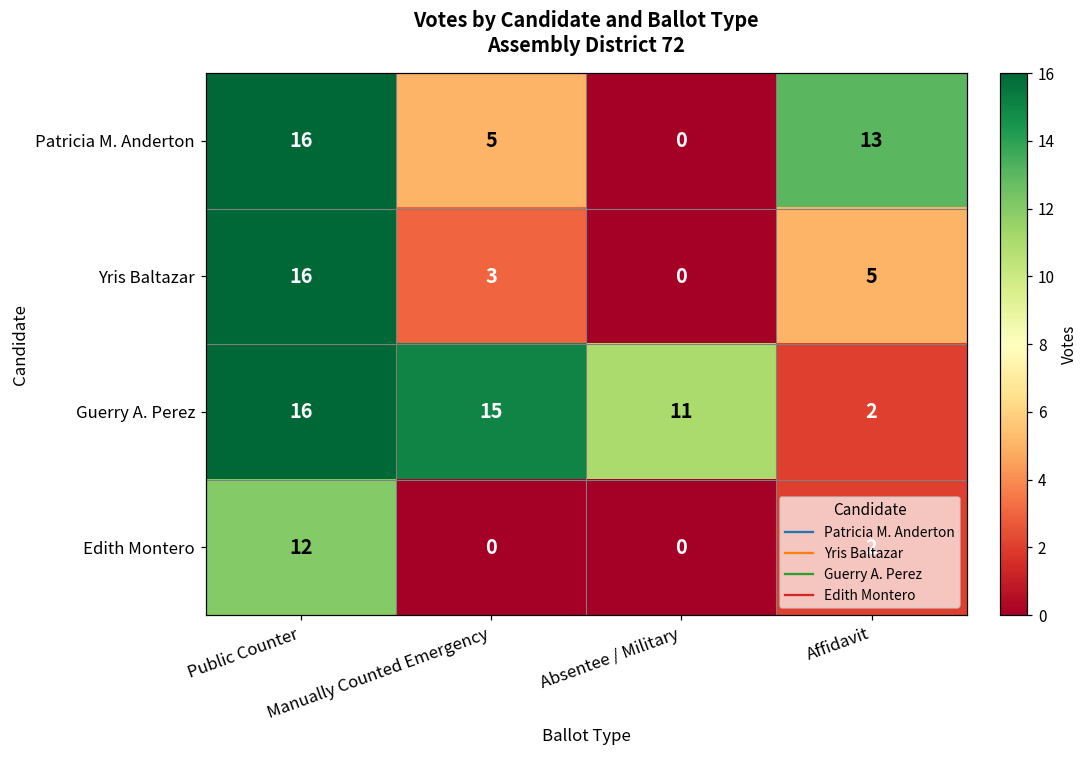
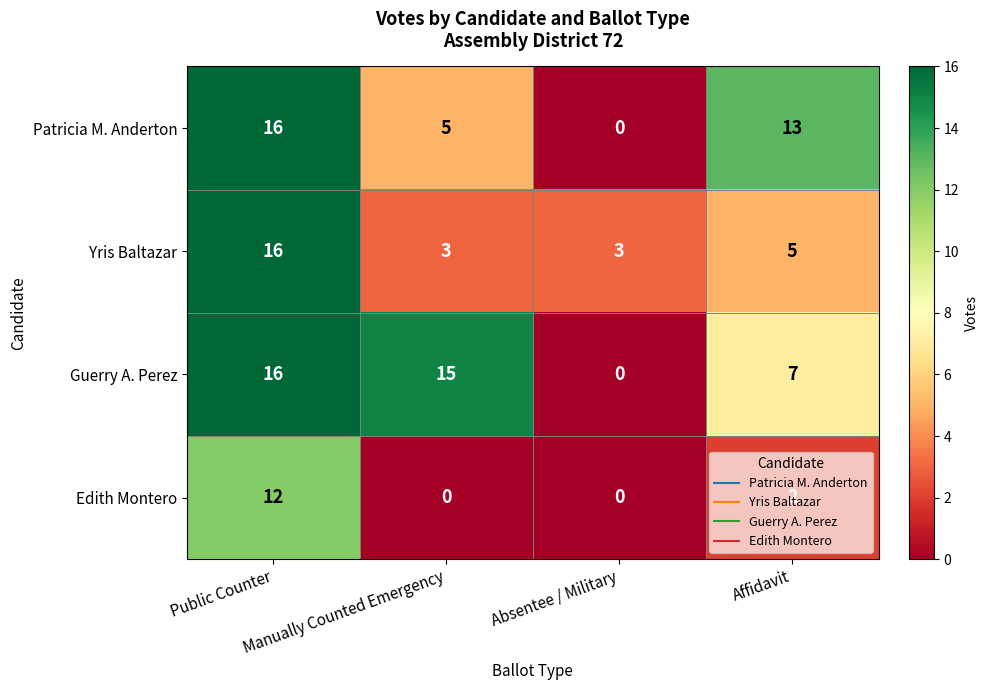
  {
    "Patricia M. Anderton": {
      "Public Counter": 16,
      "Manually Counted Emergency": 5,
      "Absentee / Military": 0,
      "Affidavit": 13
    },
    "Yris Baltazar": {
      "Public Counter": 16,
      "Manually Counted Emergency": 3,
-     "Absentee / Military": 0,
+     "Absentee / Military": 3,
      "Affidavit": 5
    },
    "Guerry A. Perez": {
      "Public Counter": 16,
      "Manually Counted Emergency": 15,
-     "Absentee / Military": 11,
-     "Affidavit": 2
+     "Absentee / Military": 0,
+     "Affidavit": 7
    },
    "Edith Montero": {
      "Public Counter": 12,
      "Manually Counted Emergency": 0,
      "Absentee / Military": 0
    }
  }
